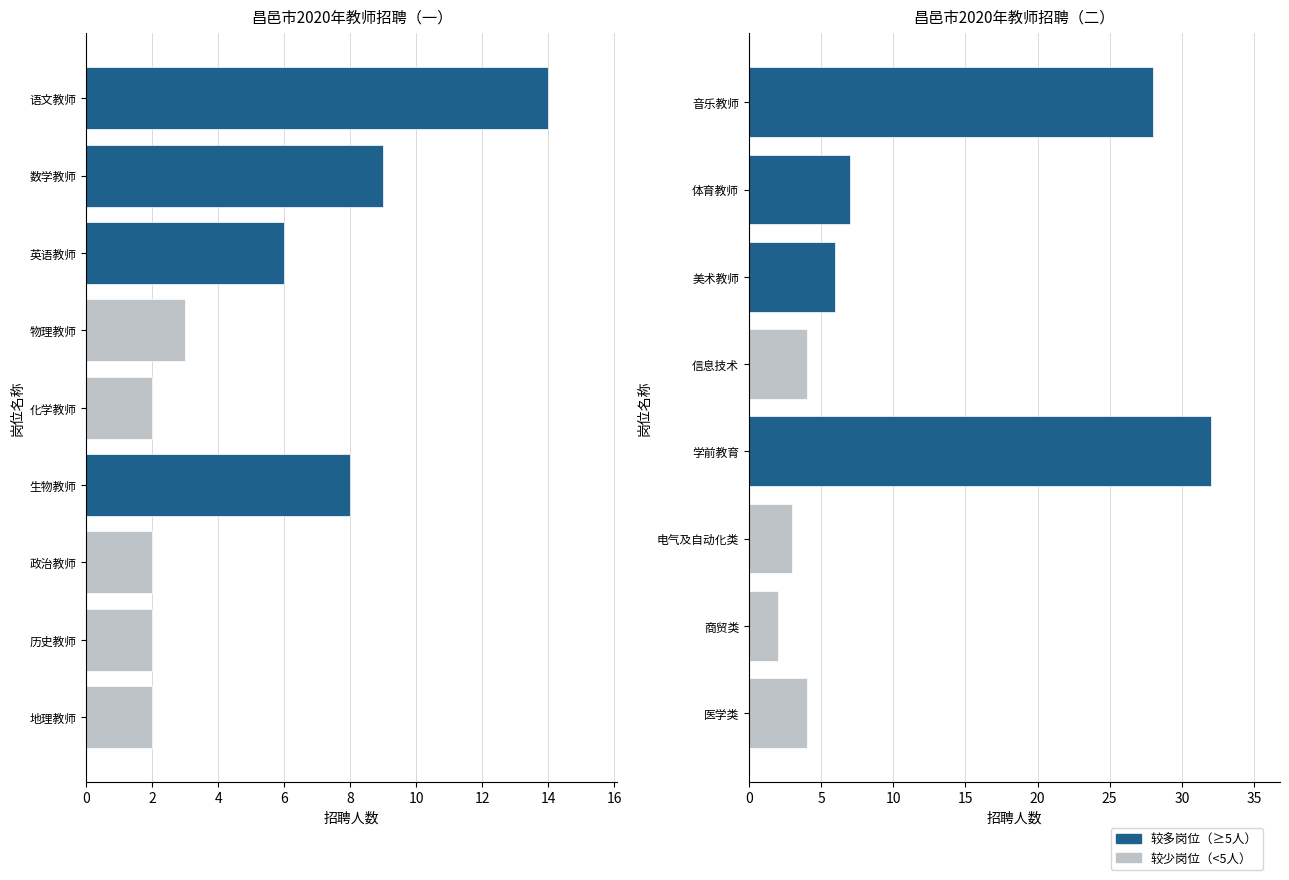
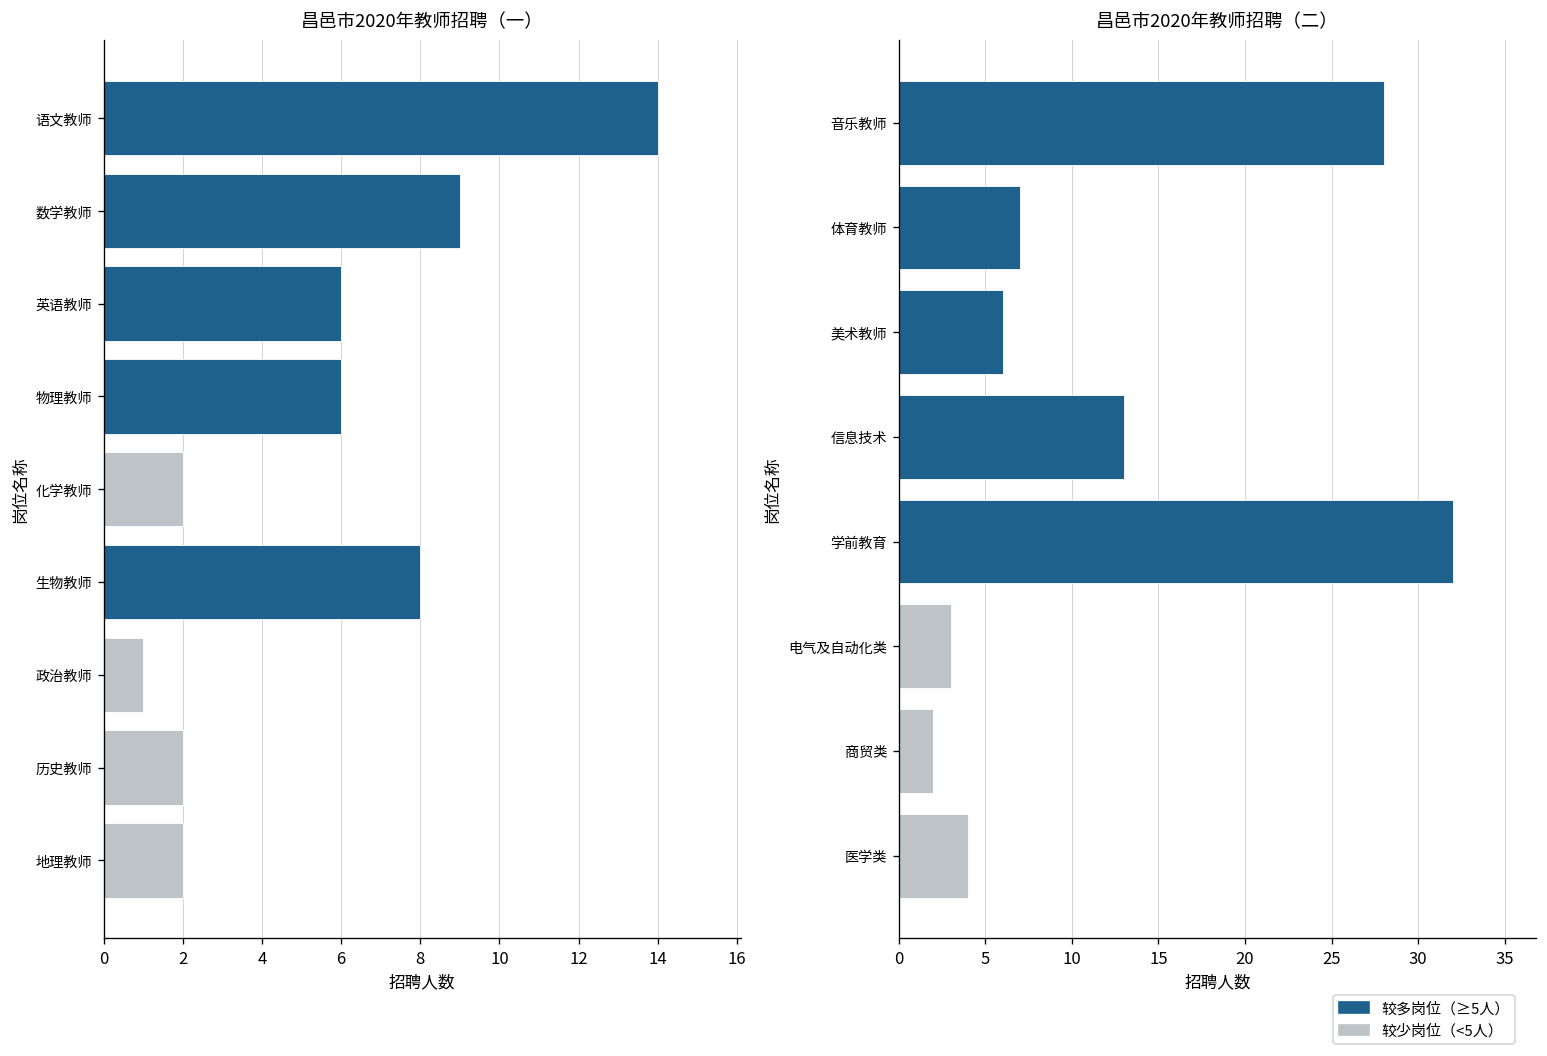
  {
    "昌邑市2020年教师招聘（一）": {
      "语文教师": 14,
      "数学教师": 9,
      "英语教师": 6,
-     "物理教师": 3,
+     "物理教师": 6,
      "化学教师": 2,
      "生物教师": 8,
-     "政治教师": 2,
+     "政治教师": 1,
      "历史教师": 2,
      "地理教师": 2
    },
    "昌邑市2020年教师招聘（二）": {
      "音乐教师": 28,
      "体育教师": 7,
      "美术教师": 6,
-     "信息技术": 4,
+     "信息技术": 13,
      "学前教育": 32,
      "电气及自动化类": 3,
      "商贸类": 2,
      "医学类": 4
    }
  }
